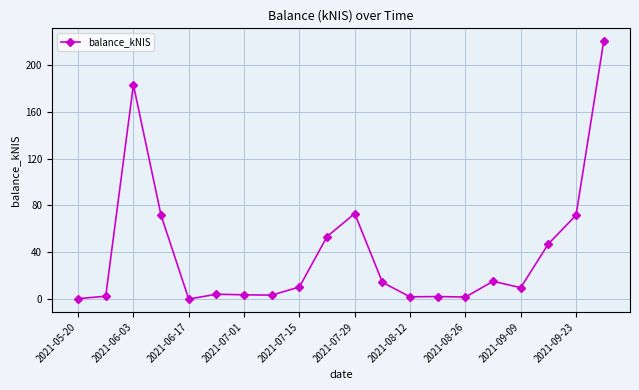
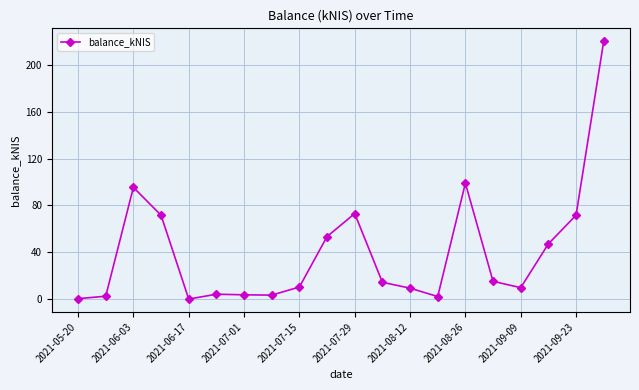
  {
    "2021-05-20": 0,
-   "2021-06-03": 183,
+   "2021-06-03": 95,
    "2021-06-17": 0,
    "2021-07-01": 4,
    "2021-07-15": 10,
    "2021-07-29": 73,
-   "2021-08-12": 2,
-   "2021-08-26": 2,
+   "2021-08-12": 9,
+   "2021-08-26": 99,
    "2021-09-09": 10,
    "2021-09-23": 72
  }
